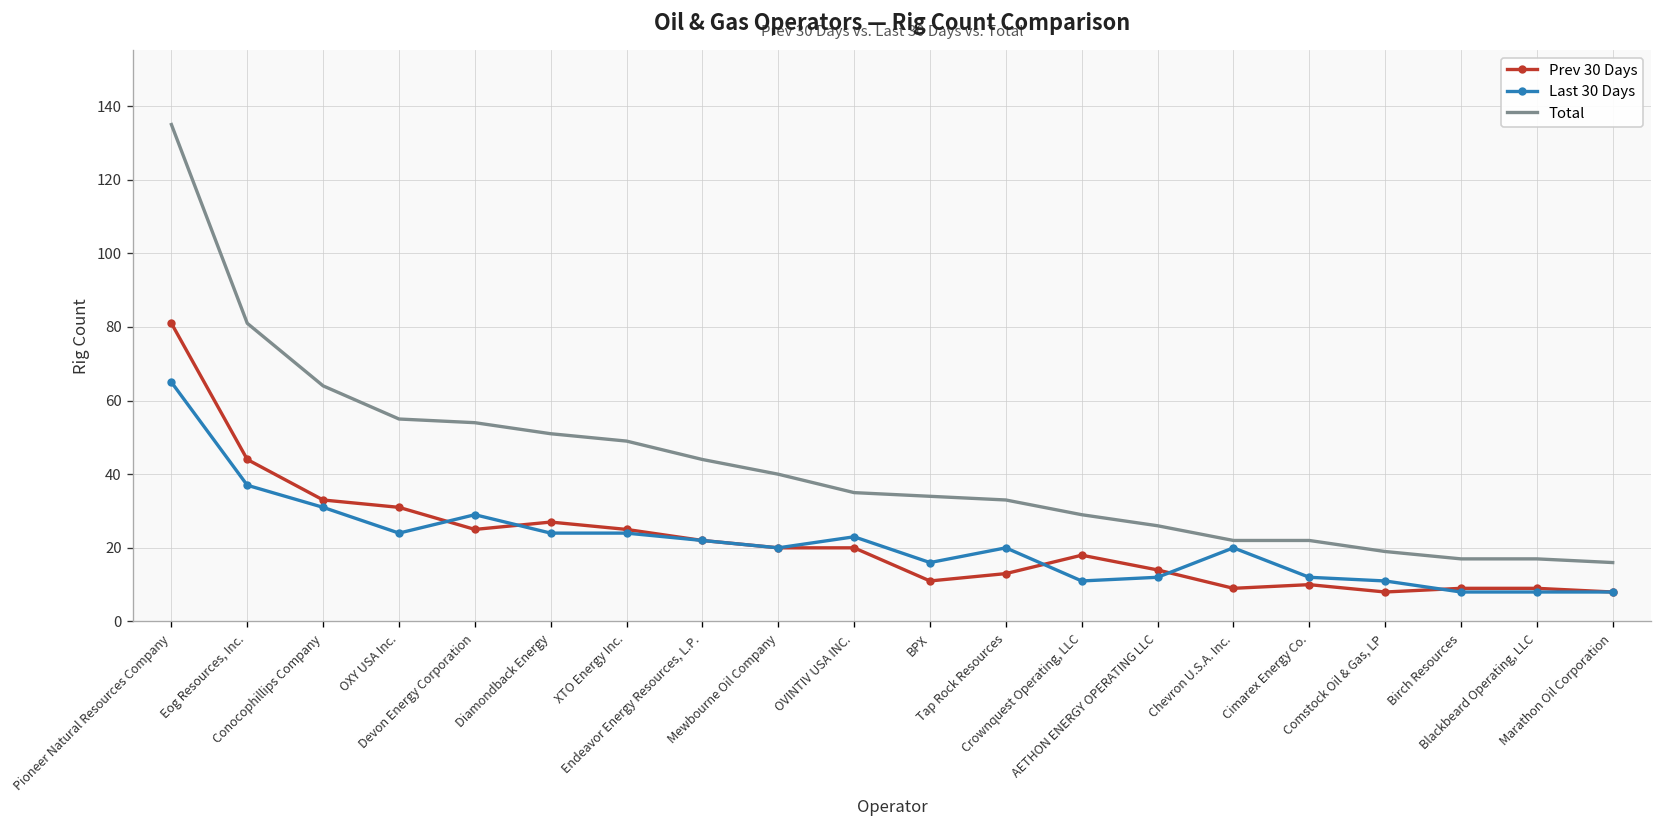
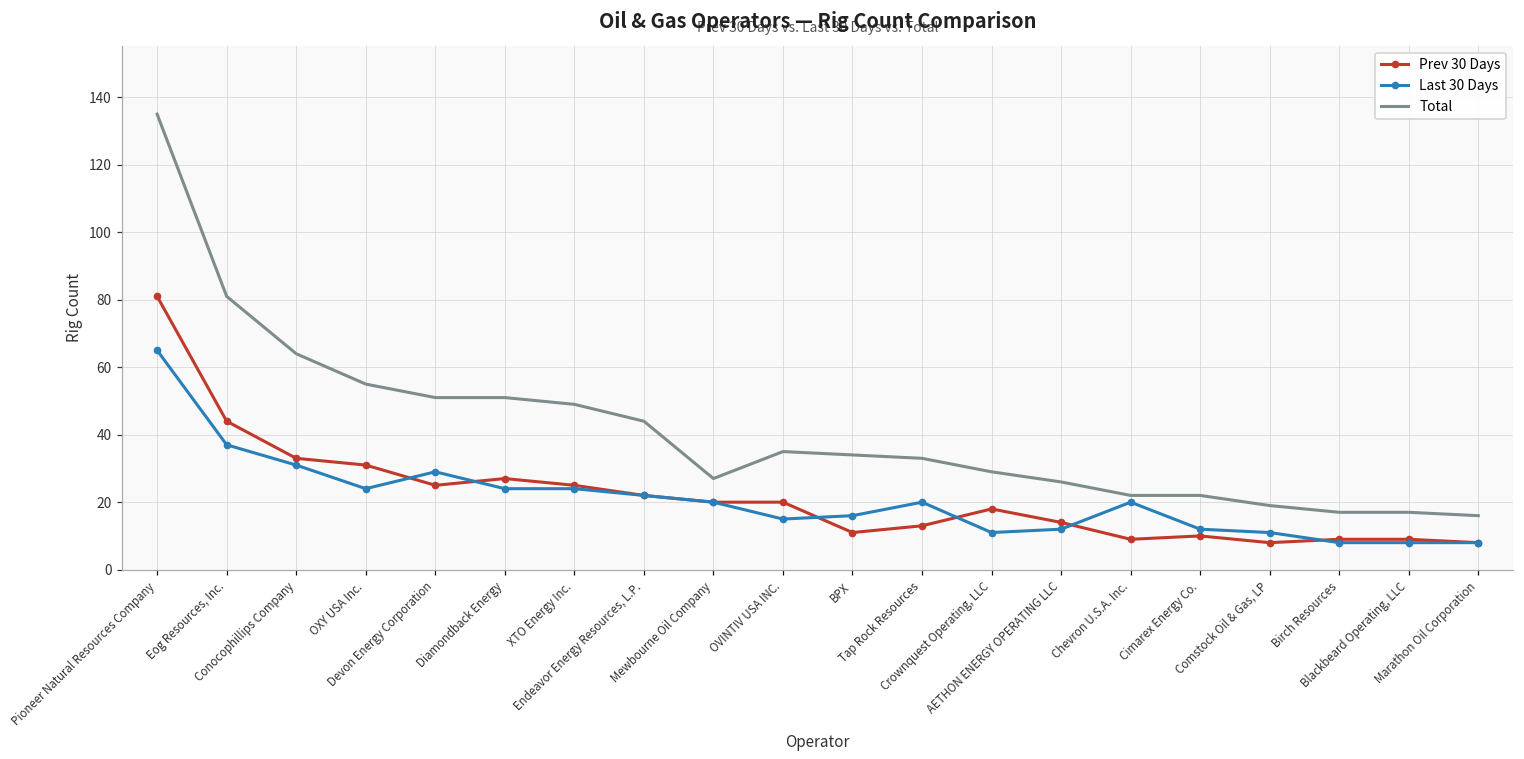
  {
    "Prev 30 Days": {
      "Pioneer Natural Resources Company": 81,
      "Eog Resources, Inc.": 44,
      "Conocophillips Company": 33,
      "OXY USA Inc.": 31,
      "Devon Energy Corporation": 25,
      "Diamondback Energy": 27,
      "XTO Energy Inc.": 25,
      "OVINTIV USA INC.": 20,
      "BPX": 11,
      "Tap Rock Resources": 13,
      "Crownquest Operating, LLC": 18,
      "AETHON ENERGY OPERATING LLC": 14,
      "Chevron U.S.A. Inc.": 9,
      "Cimarex Energy Co.": 10,
      "Comstock Oil & Gas, LP": 8,
      "Birch Resources": 9,
      "Blackbeard Operating, LLC": 9
    },
    "Last 30 Days": {
      "Pioneer Natural Resources Company": 65,
      "Eog Resources, Inc.": 37,
      "Conocophillips Company": 31,
      "OXY USA Inc.": 24,
      "Devon Energy Corporation": 29,
      "Diamondback Energy": 24,
      "XTO Energy Inc.": 24,
-     "OVINTIV USA INC.": 23,
+     "OVINTIV USA INC.": 15,
      "BPX": 16,
      "Tap Rock Resources": 20,
      "Crownquest Operating, LLC": 11,
      "AETHON ENERGY OPERATING LLC": 12,
      "Chevron U.S.A. Inc.": 20,
      "Cimarex Energy Co.": 12,
      "Comstock Oil & Gas, LP": 11,
      "Birch Resources": 8,
      "Blackbeard Operating, LLC": 8
    },
    "Total": {
      "Pioneer Natural Resources Company": 135,
      "Eog Resources, Inc.": 81,
      "Conocophillips Company": 64,
      "OXY USA Inc.": 55,
-     "Devon Energy Corporation": 54,
+     "Devon Energy Corporation": 51,
      "Diamondback Energy": 51,
      "XTO Energy Inc.": 49,
      "Endeavor Energy Resources, L.P.": 44,
-     "Mewbourne Oil Company": 40,
+     "Mewbourne Oil Company": 27,
      "OVINTIV USA INC.": 35,
      "BPX": 34,
      "Tap Rock Resources": 33,
      "Crownquest Operating, LLC": 29,
      "AETHON ENERGY OPERATING LLC": 26,
      "Chevron U.S.A. Inc.": 22,
      "Cimarex Energy Co.": 22,
      "Comstock Oil & Gas, LP": 19,
      "Birch Resources": 17,
      "Blackbeard Operating, LLC": 17,
      "Marathon Oil Corporation": 16
    }
  }
